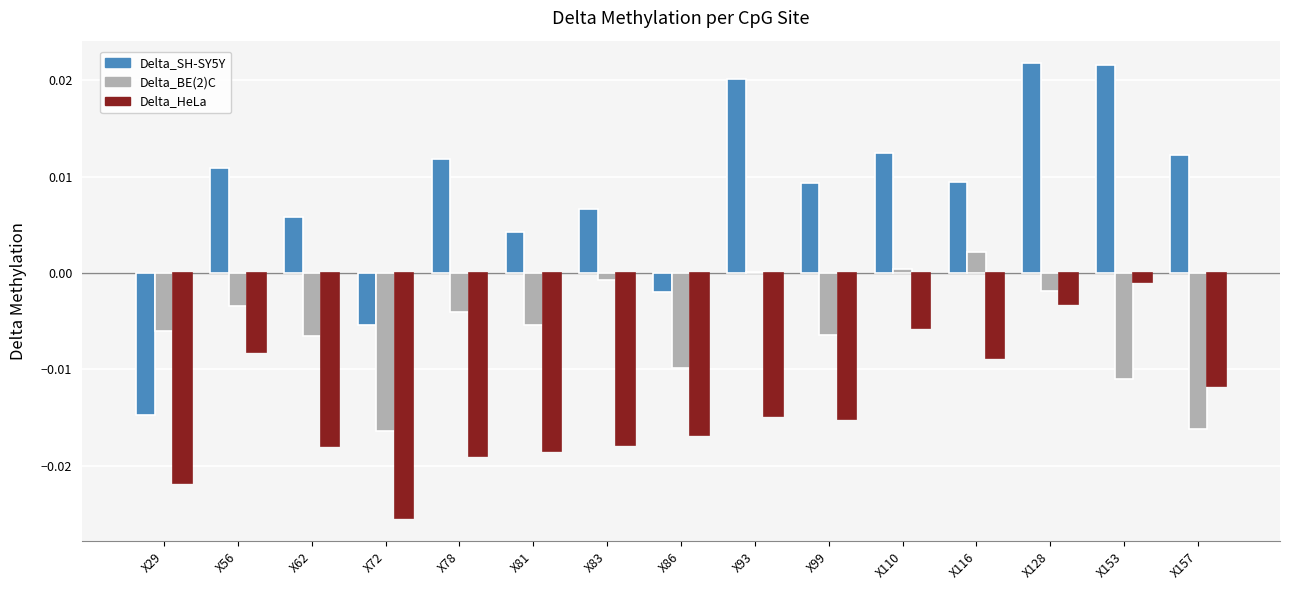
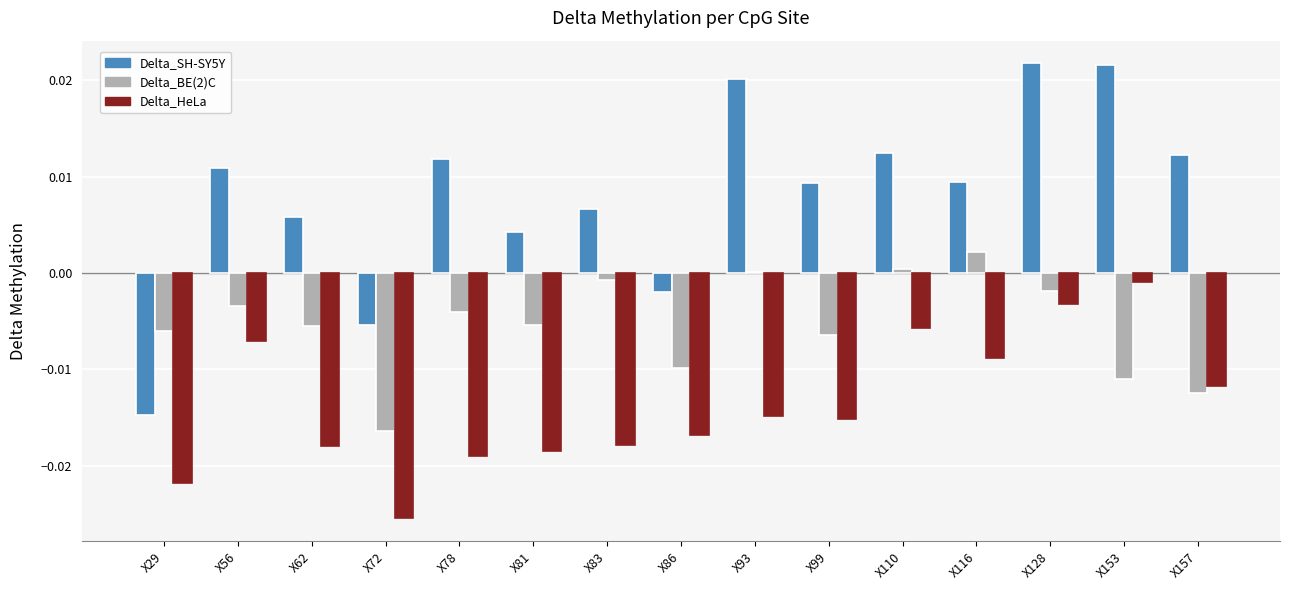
  {
    "Delta_SH-SY5Y": {
      "X29": -0.015,
      "X56": 0.011,
      "X62": 0.006,
      "X72": -0.005,
      "X78": 0.012,
      "X81": 0.004,
      "X83": 0.007,
      "X86": -0.002,
      "X93": 0.020,
      "X99": 0.009,
      "X110": 0.012,
      "X116": 0.009,
      "X128": 0.022,
      "X153": 0.022,
      "X157": 0.012
    },
    "Delta_BE(2)C": {
      "X29": -0.006,
      "X56": -0.003,
-     "X62": -0.007,
+     "X62": -0.006,
      "X72": -0.016,
      "X78": -0.004,
      "X81": -0.005,
      "X83": -0.001,
      "X86": -0.010,
      "X99": -0.006,
      "X110": 0.000,
      "X116": 0.002,
      "X128": -0.002,
      "X153": -0.011,
-     "X157": -0.016
+     "X157": -0.012
    },
    "Delta_HeLa": {
      "X29": -0.022,
-     "X56": -0.008,
+     "X56": -0.007,
      "X62": -0.018,
      "X72": -0.025,
      "X78": -0.019,
      "X81": -0.018,
      "X83": -0.018,
      "X86": -0.017,
      "X93": -0.015,
      "X99": -0.015,
      "X110": -0.006,
      "X116": -0.009,
      "X128": -0.003,
      "X153": -0.001,
      "X157": -0.012
    }
  }
